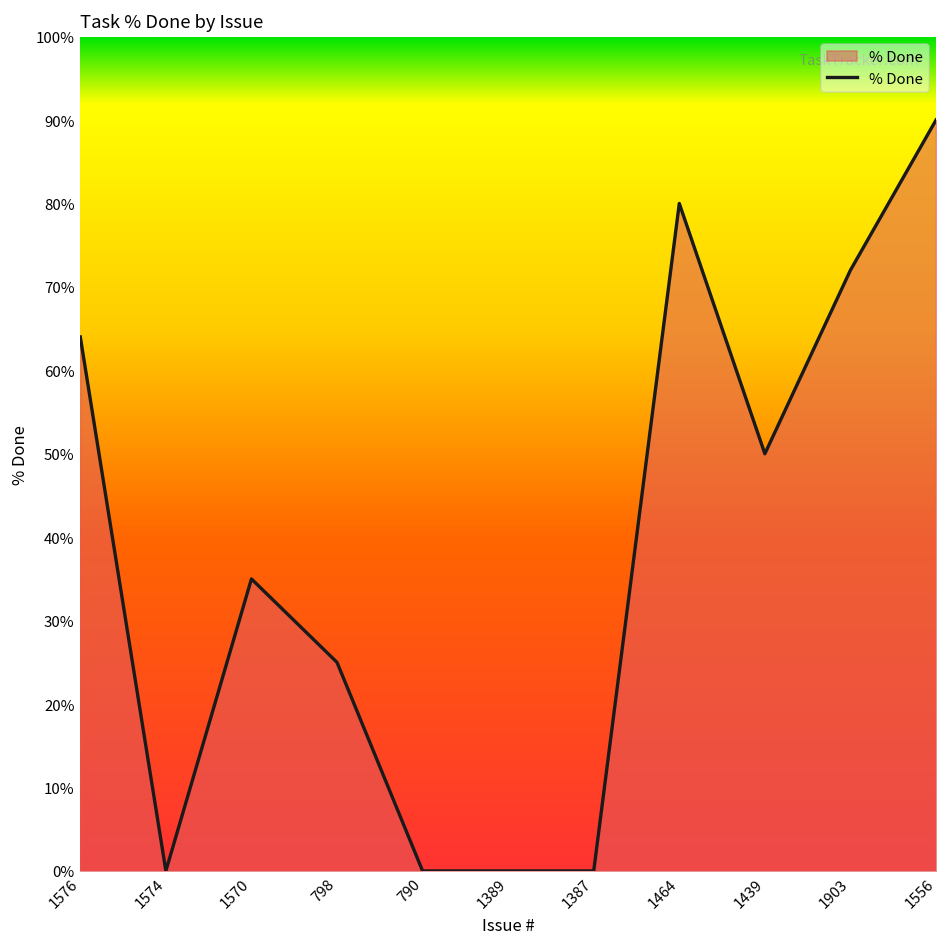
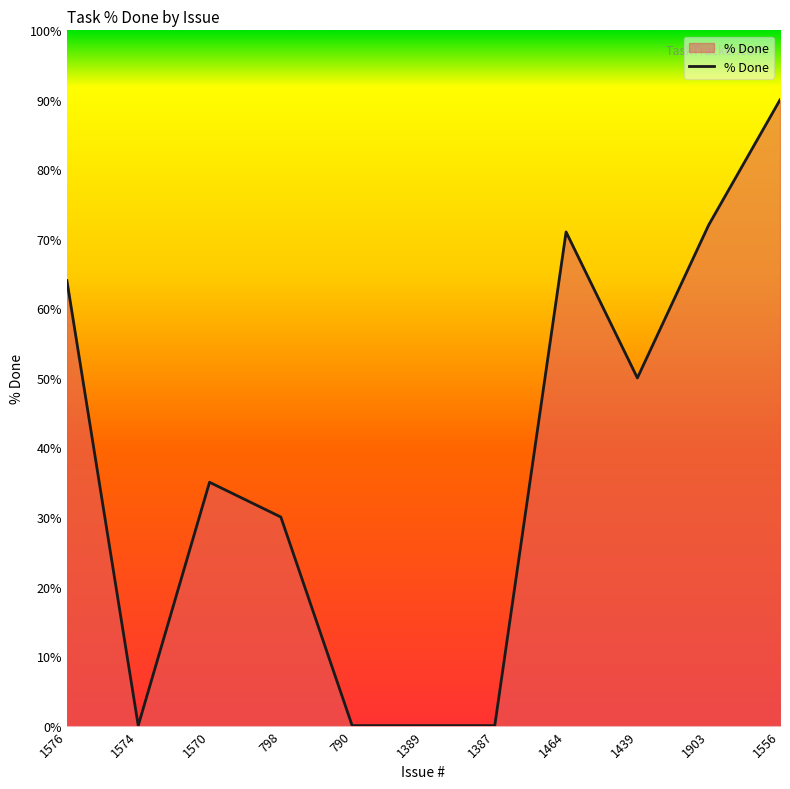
  {
    "1576": "64%",
    "1574": "0%",
    "1570": "35%",
-   "798": "25%",
+   "798": "30%",
    "790": "0%",
    "1389": "0%",
    "1387": "0%",
-   "1464": "80%",
+   "1464": "71%",
    "1439": "50%",
    "1903": "72%",
    "1556": "90%"
  }
